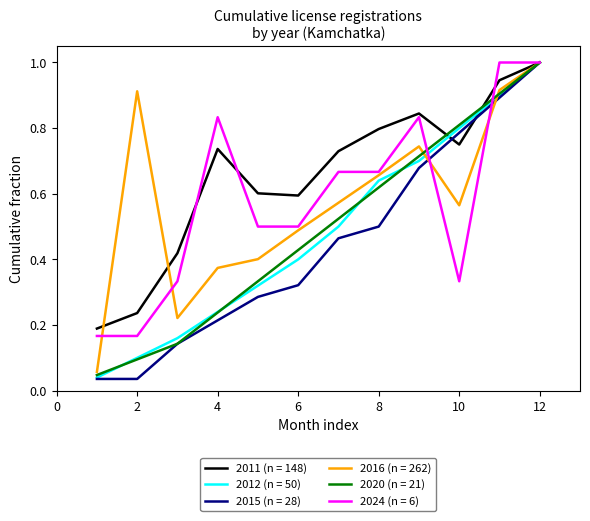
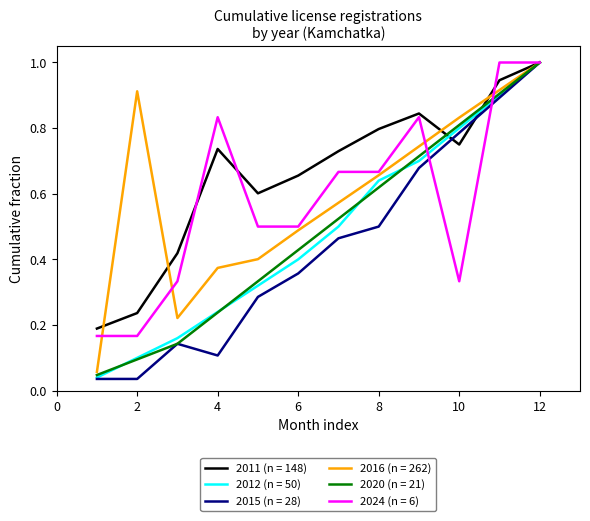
  {
    "2011 (n = 148)": {
      "2": 0.24,
      "4": 0.74,
-     "6": 0.59,
+     "6": 0.66,
      "8": 0.80,
      "10": 0.75
    },
    "2012 (n = 50)": {
      "6": 0.40,
      "8": 0.64,
      "10": 0.80
    },
    "2015 (n = 28)": {
      "2": 0.04,
-     "4": 0.21,
-     "6": 0.32,
+     "4": 0.11,
+     "6": 0.36,
      "8": 0.50,
      "10": 0.79
    },
    "2016 (n = 262)": {
      "2": 0.91,
      "4": 0.37,
      "6": 0.49,
      "8": 0.66,
-     "10": 0.56
+     "10": 0.83
    },
    "2020 (n = 21)": {
      "6": 0.43,
      "8": 0.62,
      "10": 0.81
    },
    "2024 (n = 6)": {
      "2": 0.17,
      "4": 0.83,
      "6": 0.50,
      "8": 0.67,
      "10": 0.33
    }
  }
